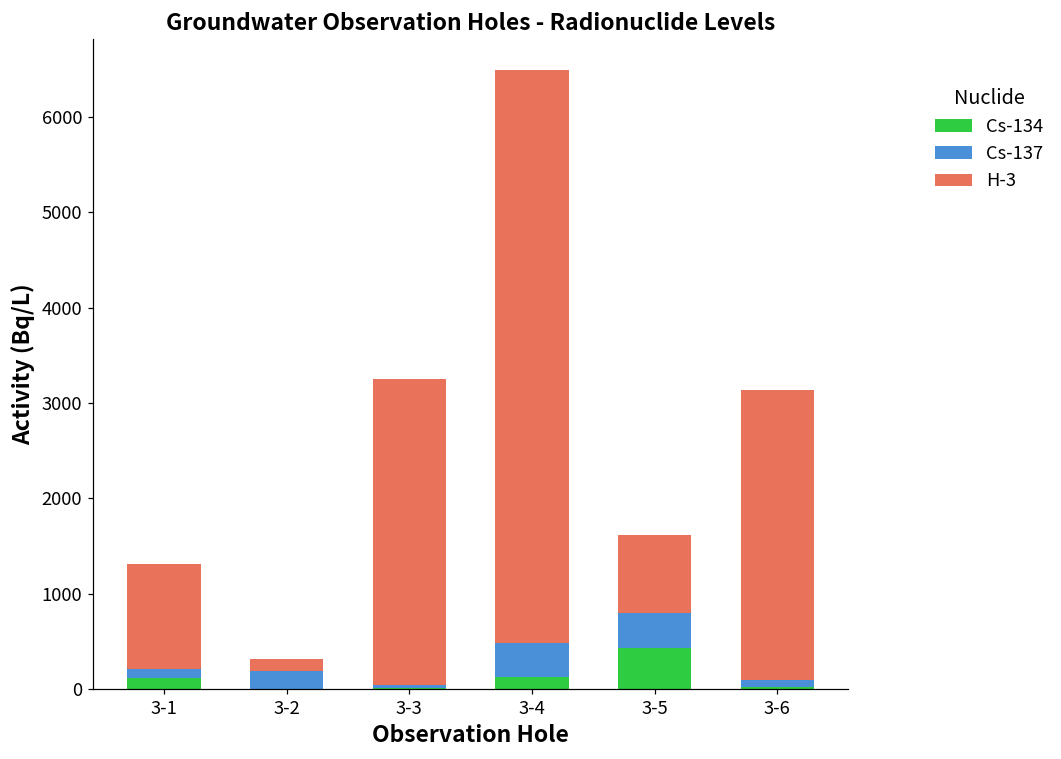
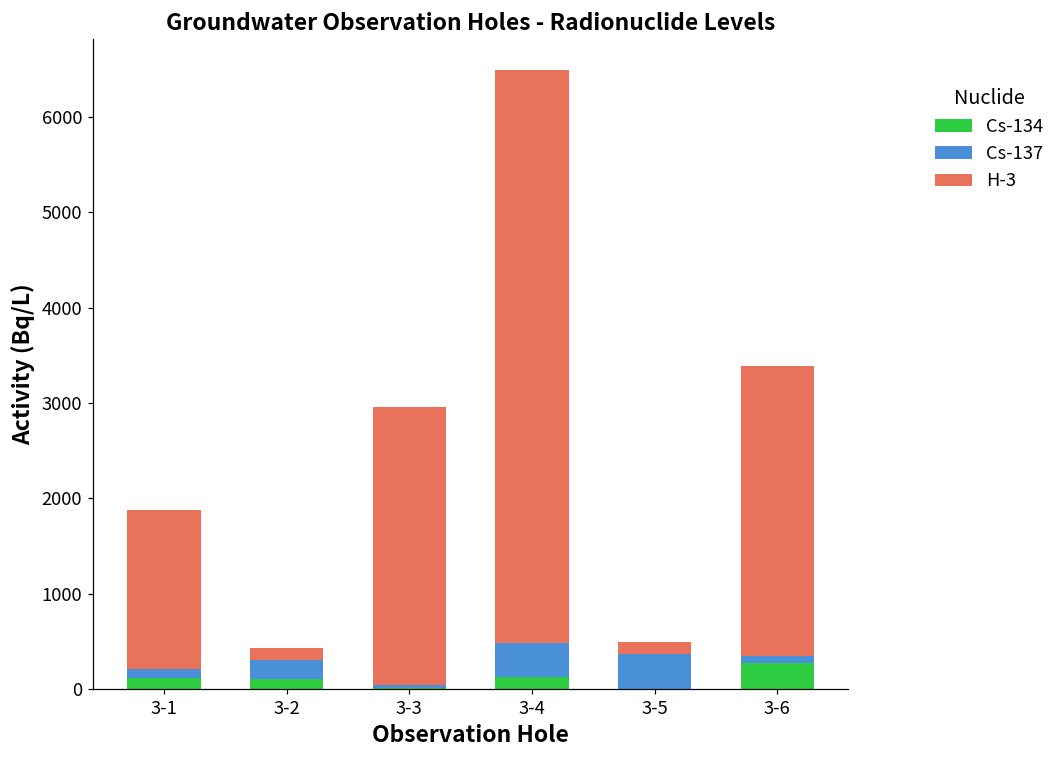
  {
    "Cs-134": {
      "3-1": 100,
-     "3-2": 0,
+     "3-2": 100,
      "3-4": 100,
-     "3-5": 400,
-     "3-6": 0
+     "3-5": 0,
+     "3-6": 300
    },
    "Cs-137": {
      "3-1": 100,
      "3-2": 200,
      "3-3": 0,
      "3-4": 400,
      "3-5": 400,
      "3-6": 100
    },
    "H-3": {
-     "3-1": 1100,
+     "3-1": 1700,
      "3-2": 100,
-     "3-3": 3200,
+     "3-3": 2900,
      "3-4": 6000,
-     "3-5": 800,
+     "3-5": 100,
      "3-6": 3000
    }
  }
